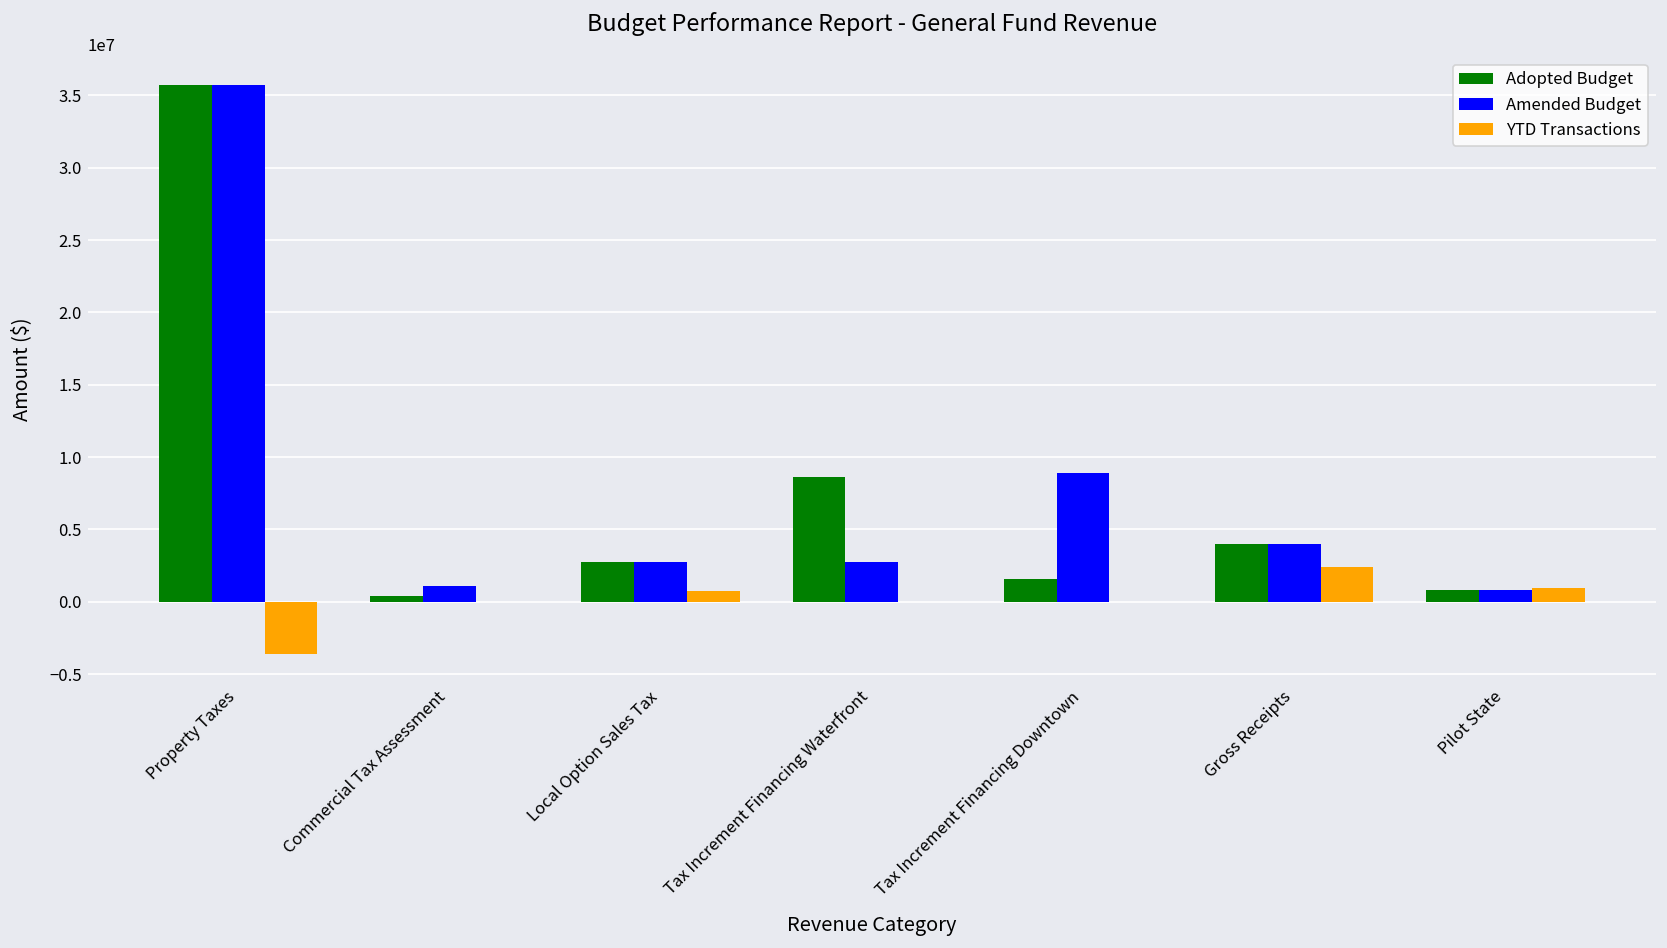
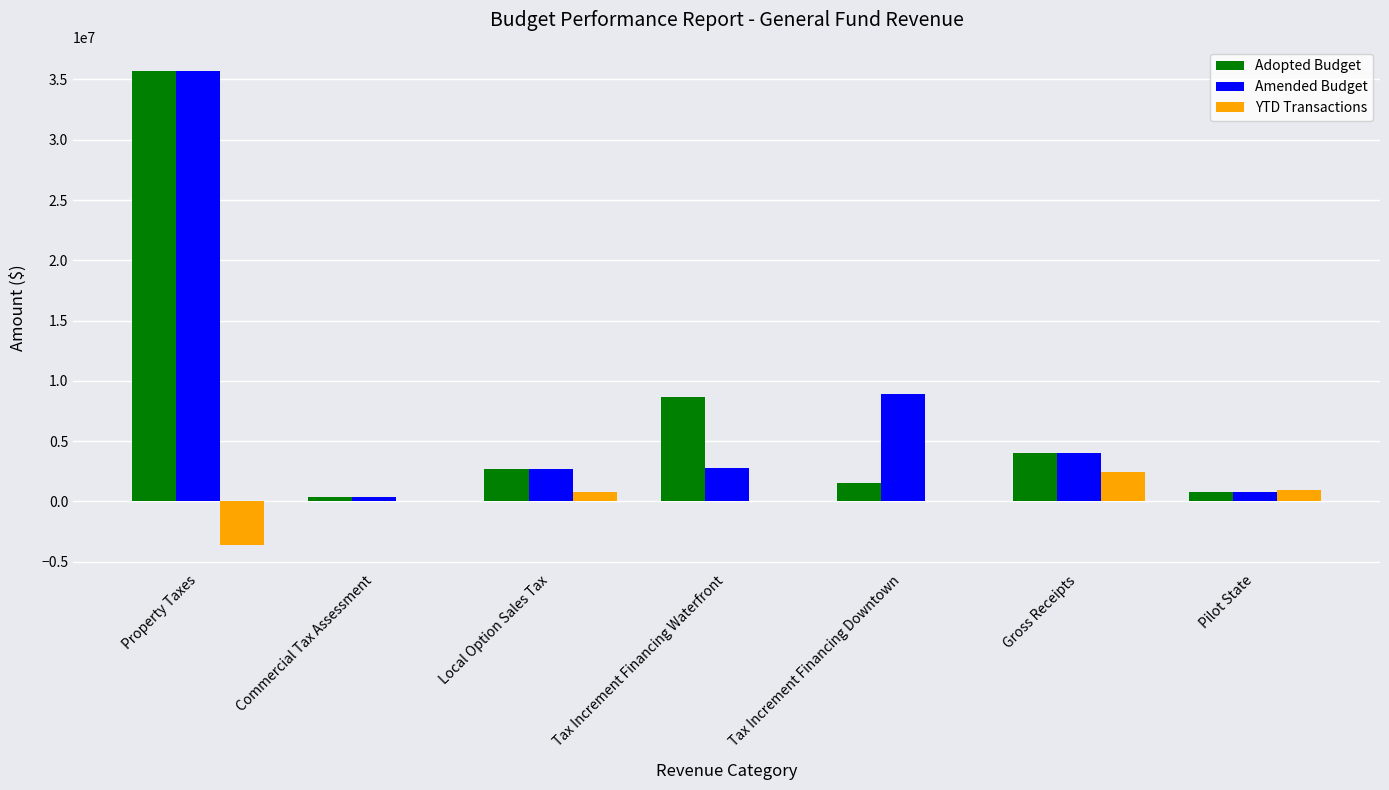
  {
    "Adopted Budget": {
      "Property Taxes": 35700000,
      "Commercial Tax Assessment": 400000,
      "Local Option Sales Tax": 2700000,
      "Tax Increment Financing Waterfront": 8600000,
      "Tax Increment Financing Downtown": 1600000,
      "Gross Receipts": 4000000,
      "Pilot State": 800000
    },
    "Amended Budget": {
      "Property Taxes": 35700000,
-     "Commercial Tax Assessment": 1100000,
+     "Commercial Tax Assessment": 400000,
      "Local Option Sales Tax": 2700000,
      "Tax Increment Financing Waterfront": 2800000,
      "Tax Increment Financing Downtown": 8900000,
      "Gross Receipts": 4000000,
      "Pilot State": 800000
    },
    "YTD Transactions": {
      "Property Taxes": -3600000,
      "Commercial Tax Assessment": 0,
      "Local Option Sales Tax": 700000,
      "Tax Increment Financing Waterfront": 0,
      "Tax Increment Financing Downtown": 0,
      "Gross Receipts": 2400000,
      "Pilot State": 900000
    }
  }
